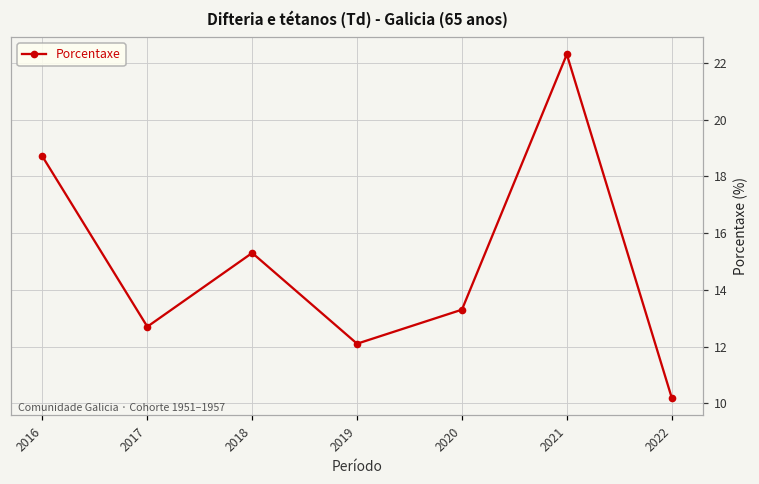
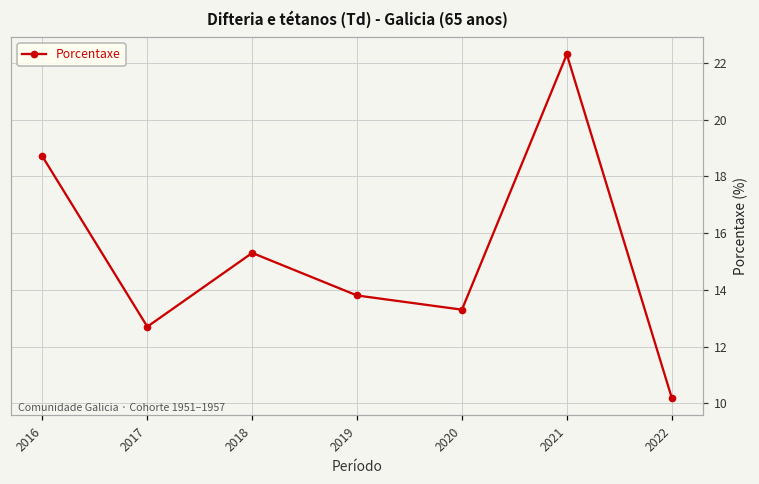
  {
    "2016": 18.7,
    "2017": 12.7,
    "2018": 15.3,
-   "2019": 12.1,
+   "2019": 13.8,
    "2020": 13.3,
    "2021": 22.3,
    "2022": 10.2
  }
